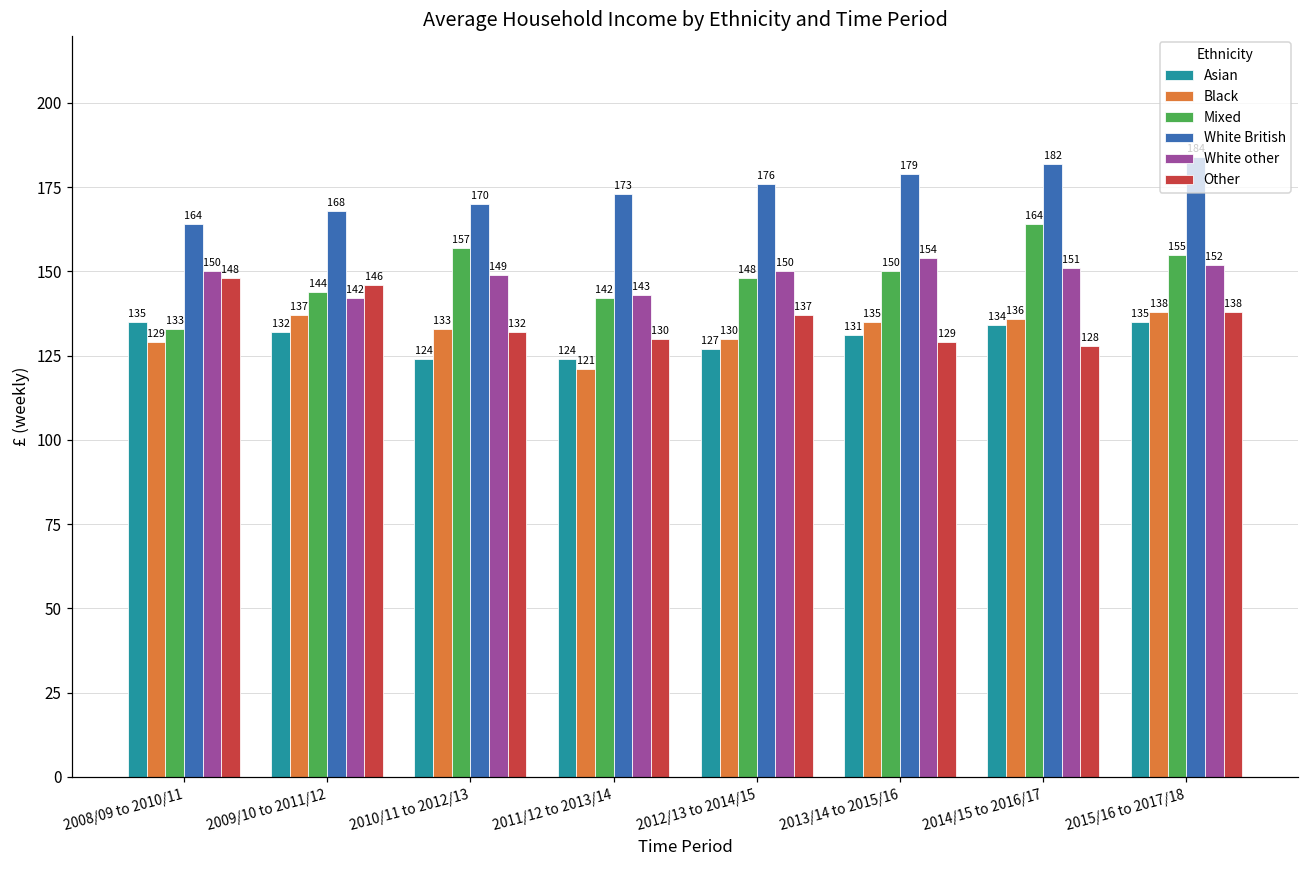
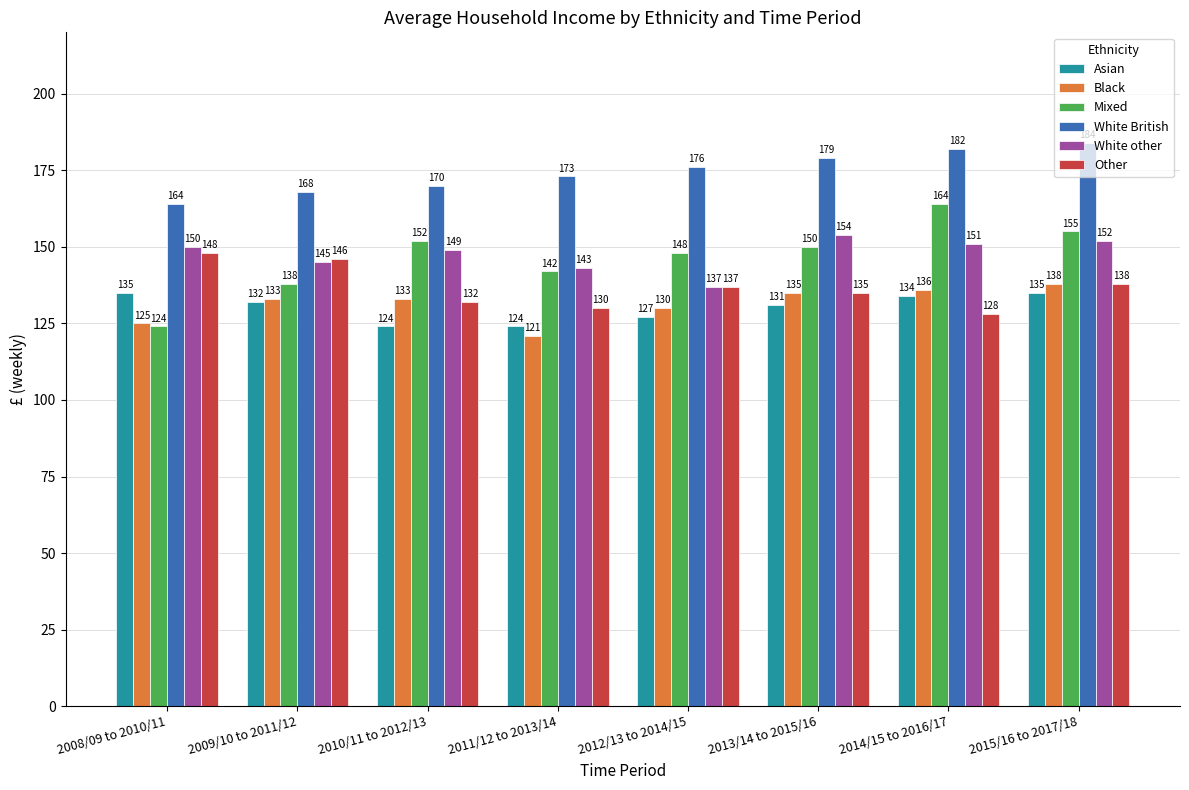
  {
    "Black": {
-     "2008/09 to 2010/11": 129,
-     "2009/10 to 2011/12": 137,
+     "2008/09 to 2010/11": 125,
+     "2009/10 to 2011/12": 133,
      "2010/11 to 2012/13": 133,
      "2011/12 to 2013/14": 121,
      "2012/13 to 2014/15": 130,
      "2013/14 to 2015/16": 135,
      "2014/15 to 2016/17": 136,
      "2015/16 to 2017/18": 138
    },
    "Mixed": {
-     "2008/09 to 2010/11": 133,
-     "2009/10 to 2011/12": 144,
-     "2010/11 to 2012/13": 157,
+     "2008/09 to 2010/11": 124,
+     "2009/10 to 2011/12": 138,
+     "2010/11 to 2012/13": 152,
      "2011/12 to 2013/14": 142,
      "2012/13 to 2014/15": 148,
      "2013/14 to 2015/16": 150,
      "2014/15 to 2016/17": 164,
      "2015/16 to 2017/18": 155
    },
    "White other": {
      "2008/09 to 2010/11": 150,
-     "2009/10 to 2011/12": 142,
+     "2009/10 to 2011/12": 145,
      "2010/11 to 2012/13": 149,
      "2011/12 to 2013/14": 143,
-     "2012/13 to 2014/15": 150,
+     "2012/13 to 2014/15": 137,
      "2013/14 to 2015/16": 154,
      "2014/15 to 2016/17": 151,
      "2015/16 to 2017/18": 152
    },
    "Other": {
      "2008/09 to 2010/11": 148,
      "2009/10 to 2011/12": 146,
      "2010/11 to 2012/13": 132,
      "2011/12 to 2013/14": 130,
      "2012/13 to 2014/15": 137,
-     "2013/14 to 2015/16": 129,
+     "2013/14 to 2015/16": 135,
      "2014/15 to 2016/17": 128,
      "2015/16 to 2017/18": 138
    }
  }
